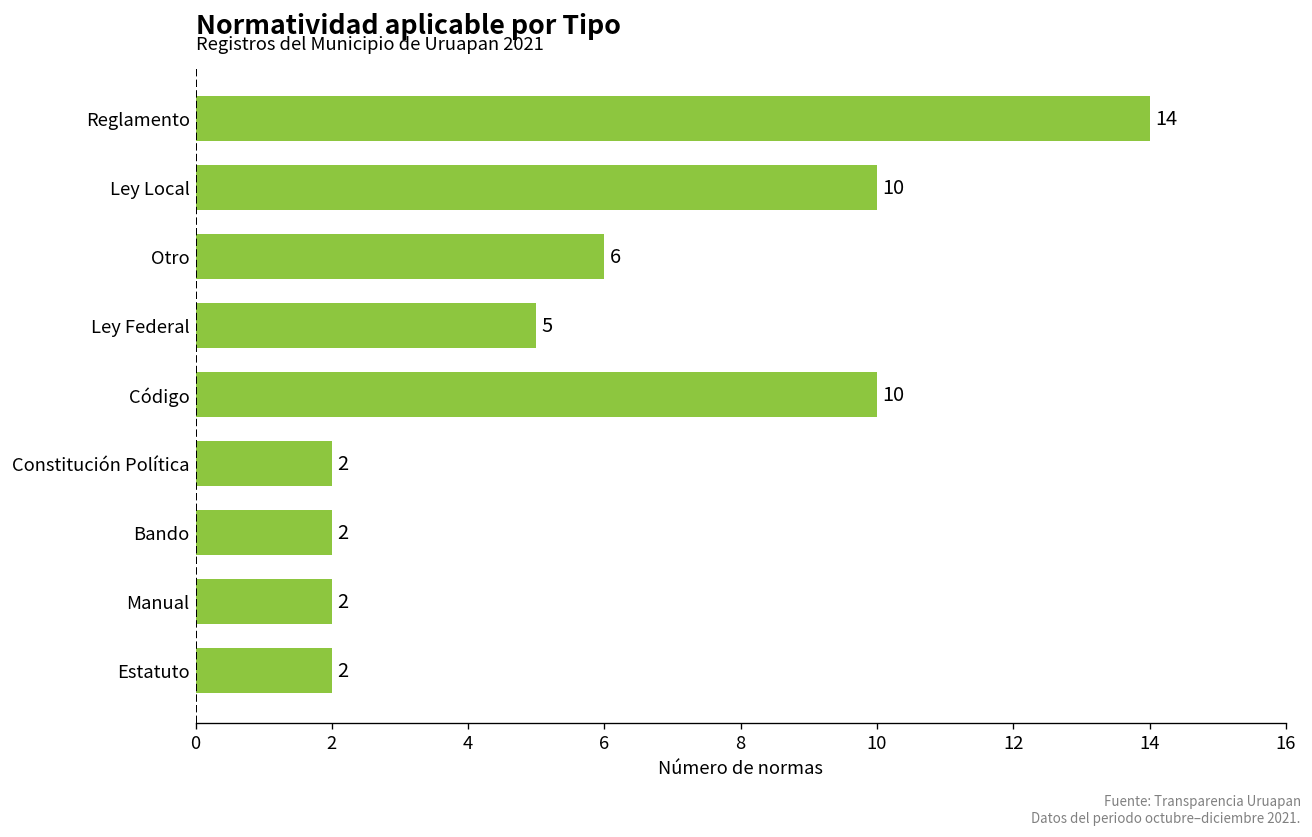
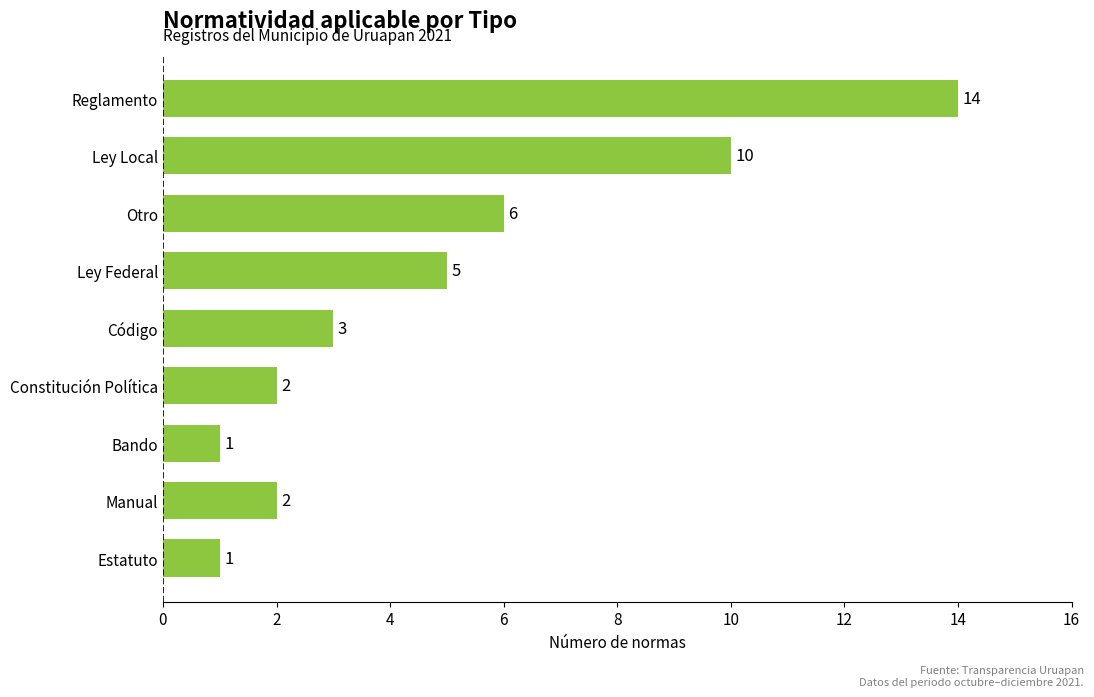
  {
    "Reglamento": 14,
    "Ley Local": 10,
    "Otro": 6,
    "Ley Federal": 5,
-   "Código": 10,
+   "Código": 3,
    "Constitución Política": 2,
-   "Bando": 2,
+   "Bando": 1,
    "Manual": 2,
-   "Estatuto": 2
+   "Estatuto": 1
  }
